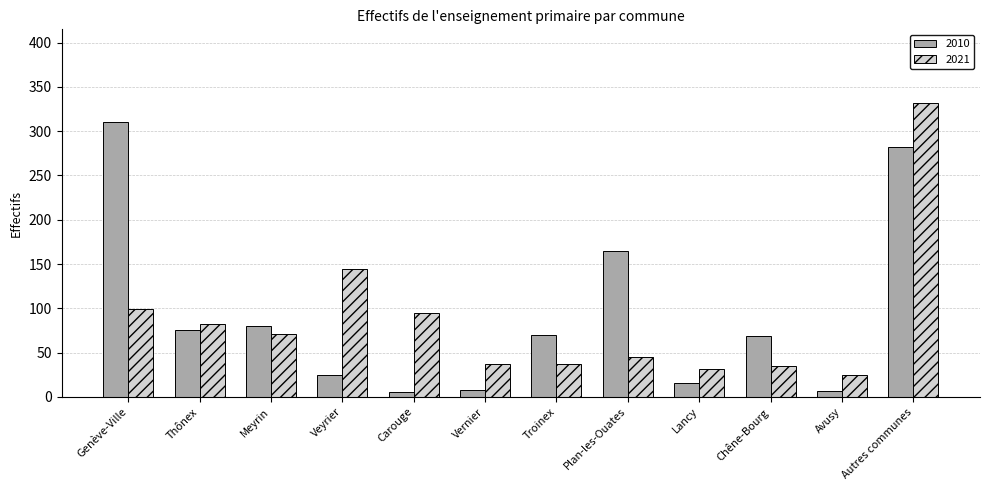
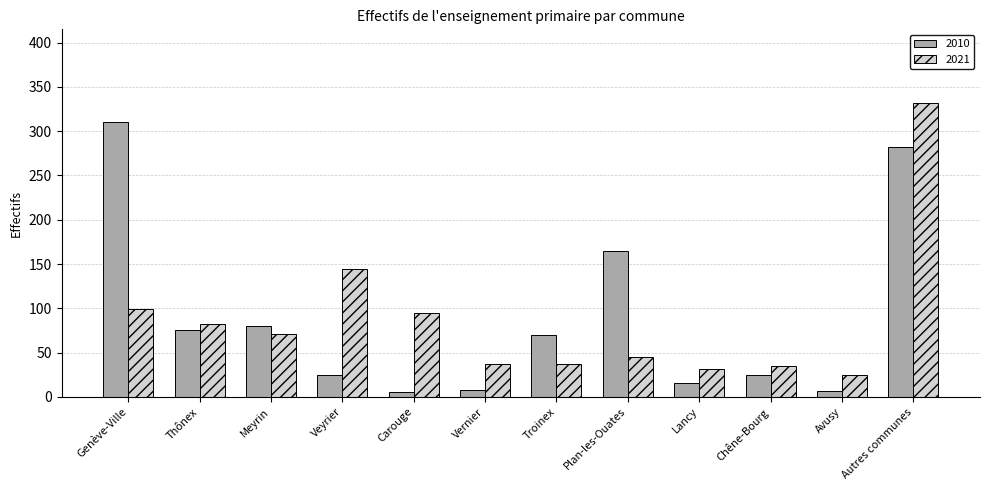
  {
    "2010": {
      "Genève-Ville": 310,
      "Thônex": 80,
      "Meyrin": 80,
      "Veyrier": 30,
      "Carouge": 10,
      "Vernier": 10,
      "Troinex": 70,
      "Plan-les-Ouates": 170,
      "Lancy": 20,
-     "Chêne-Bourg": 70,
+     "Chêne-Bourg": 30,
      "Avusy": 10,
      "Autres communes": 280
    },
    "2021": {
      "Genève-Ville": 100,
      "Thônex": 80,
      "Meyrin": 70,
      "Veyrier": 140,
      "Carouge": 100,
      "Vernier": 40,
      "Troinex": 40,
      "Plan-les-Ouates": 50,
      "Lancy": 30,
      "Chêne-Bourg": 40,
      "Avusy": 30,
      "Autres communes": 330
    }
  }
